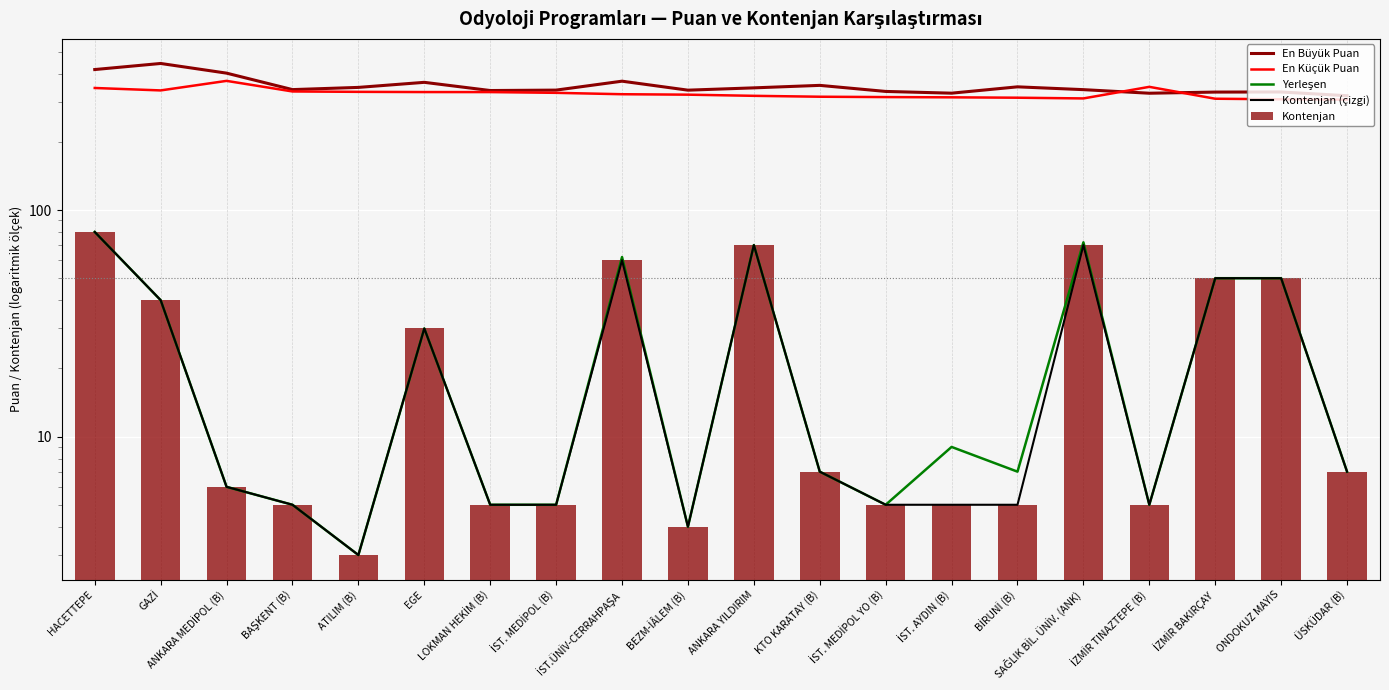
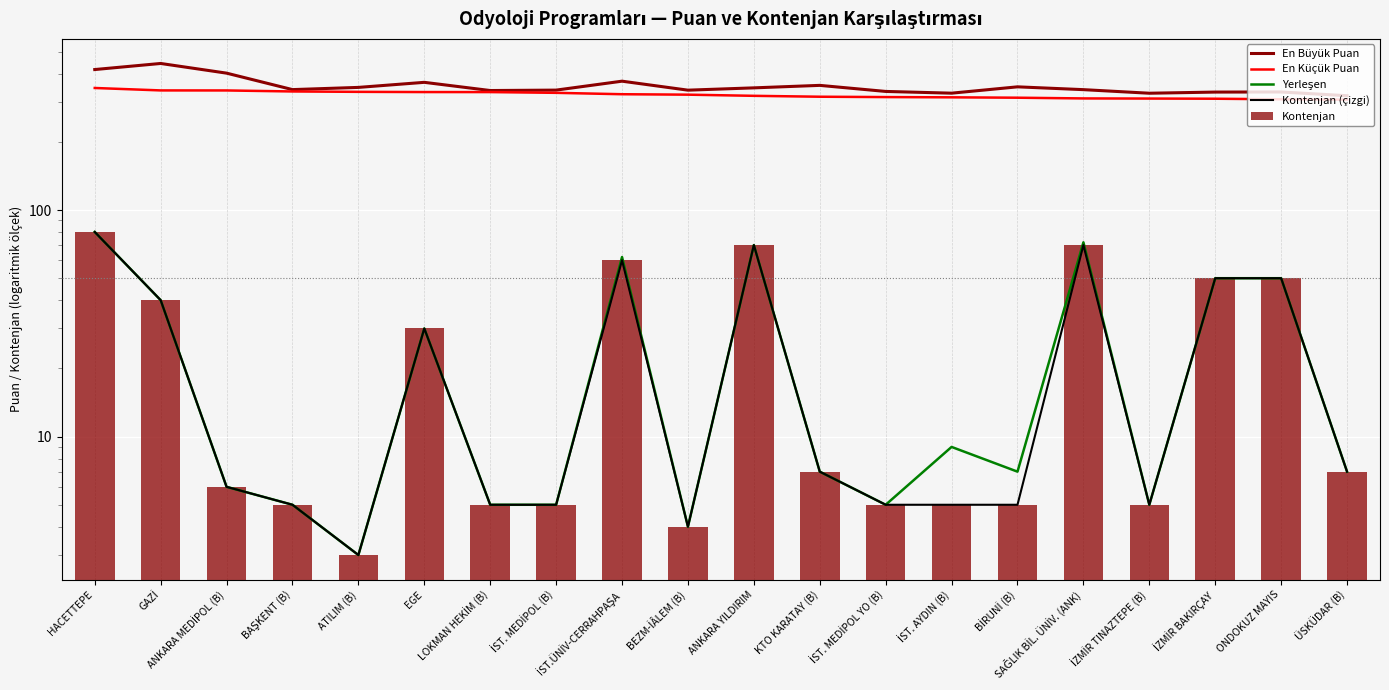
  {
    "En Küçük Puan": {
      "HACETTEPE": 350,
      "GAZİ": 340,
-     "ANKARA MEDİPOL (B)": 370,
+     "ANKARA MEDİPOL (B)": 340,
      "ATILIM (B)": 330,
      "EGE": 330,
      "İST. MEDİPOL (B)": 330,
      "İST.ÜNİV-CERRAHPAŞA": 320,
      "BEZM-İÂLEM (B)": 320,
      "ANKARA YILDIRIM": 320,
      "KTO KARATAY (B)": 320,
      "İST. MEDİPOL YO (B)": 320,
      "İST. AYDIN (B)": 310,
      "BİRUNİ (B)": 310,
      "SAĞLIK BİL. ÜNİV. (ANK)": 310,
-     "İZMİR TINAZTEPE (B)": 350,
+     "İZMİR TINAZTEPE (B)": 310,
      "İZMİR BAKIRÇAY": 310
    },
    "Yerleşen": {
      "İST.ÜNİV-CERRAHPAŞA": 62,
      "İST. AYDIN (B)": 9,
      "BİRUNİ (B)": 7,
      "SAĞLIK BİL. ÜNİV. (ANK)": 72
    }
  }
